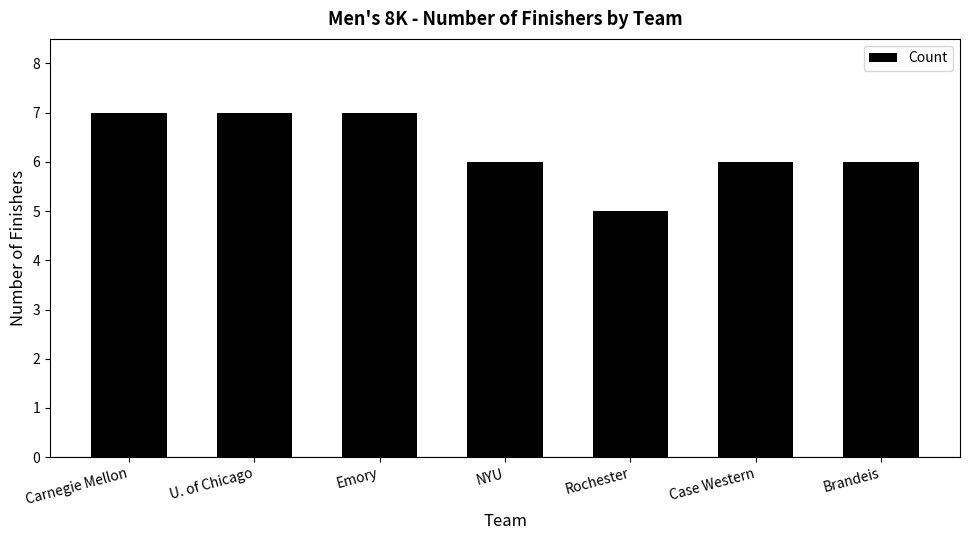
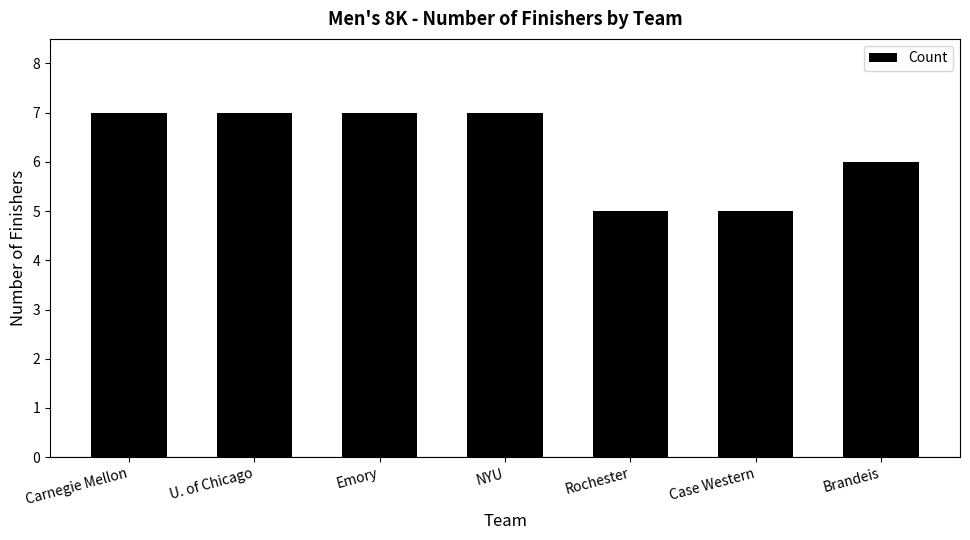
  {
    "Carnegie Mellon": 7,
    "U. of Chicago": 7,
    "Emory": 7,
-   "NYU": 6,
+   "NYU": 7,
    "Rochester": 5,
-   "Case Western": 6,
+   "Case Western": 5,
    "Brandeis": 6
  }
